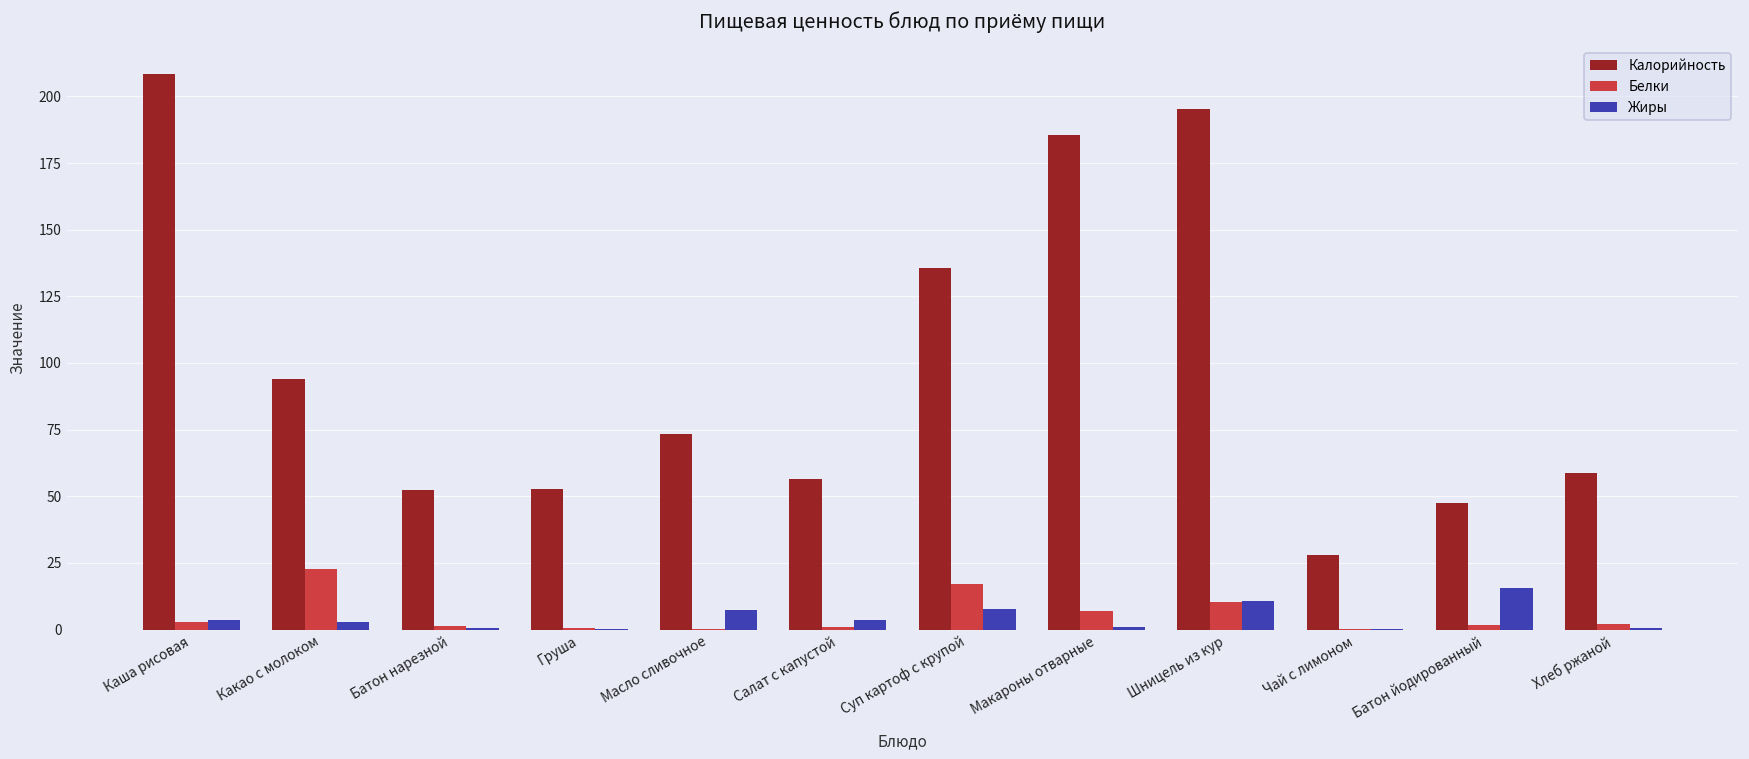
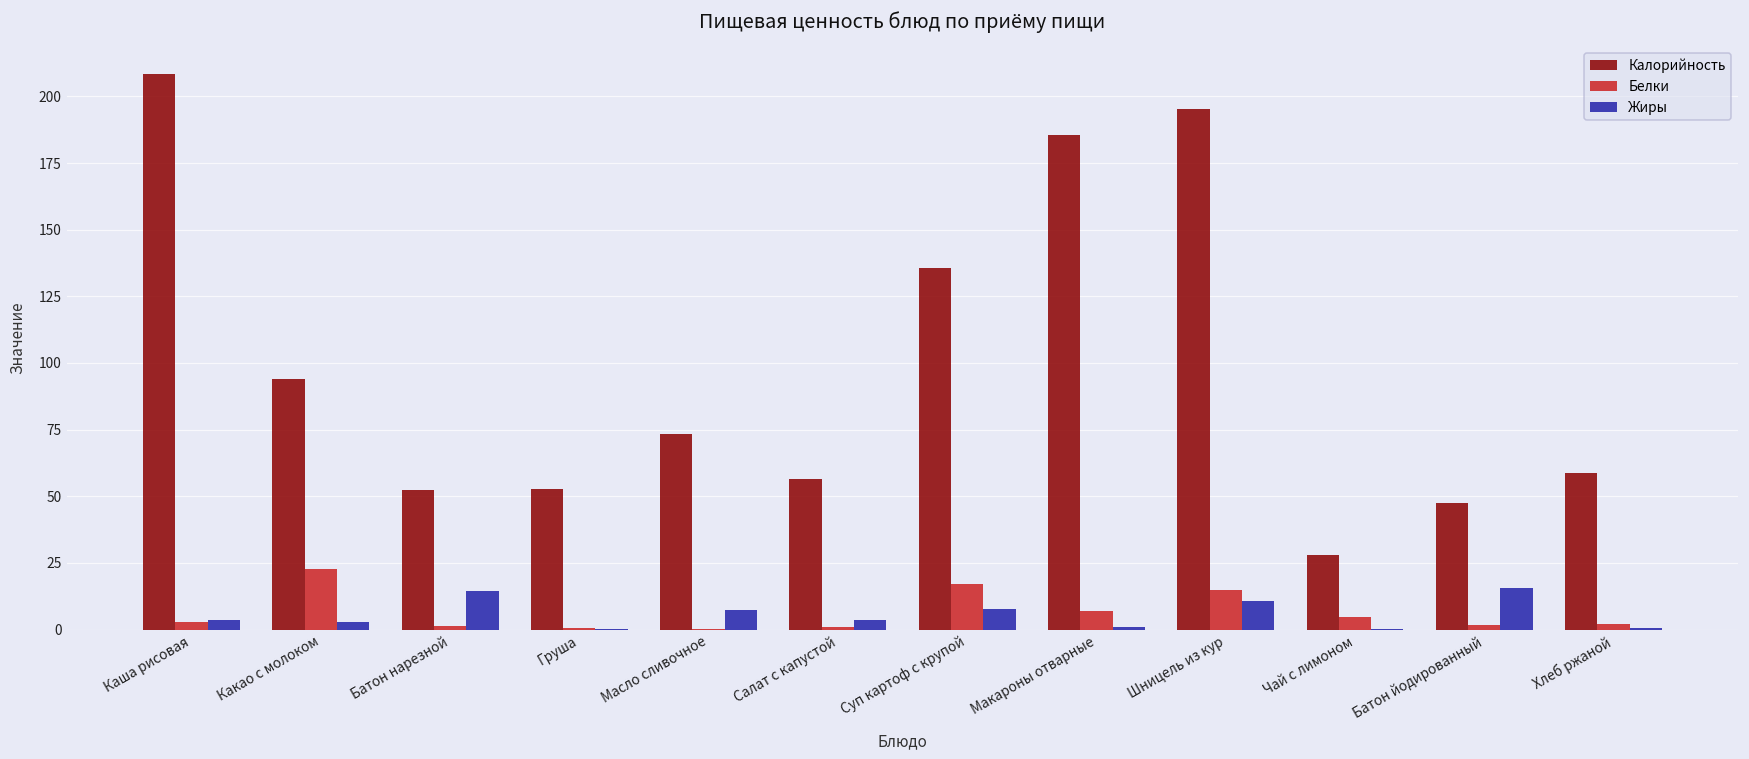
  {
    "Калорийность": {
      "Каша рисовая": 208,
      "Какао с молоком": 94,
      "Батон нарезной": 52,
      "Груша": 53,
      "Масло сливочное": 73,
      "Салат с капустой": 56,
      "Суп картоф с крупой": 136,
      "Макароны отварные": 186,
      "Шницель из кур": 195,
      "Чай с лимоном": 28,
      "Батон йодированный": 47,
      "Хлеб ржаной": 59
    },
    "Белки": {
      "Каша рисовая": 3,
      "Какао с молоком": 23,
      "Батон нарезной": 2,
      "Суп картоф с крупой": 17,
      "Макароны отварные": 7,
-     "Шницель из кур": 10,
-     "Чай с лимоном": 0,
+     "Шницель из кур": 15,
+     "Чай с лимоном": 5,
      "Батон йодированный": 2,
      "Хлеб ржаной": 2
    },
    "Жиры": {
      "Каша рисовая": 4,
      "Какао с молоком": 3,
-     "Батон нарезной": 1,
+     "Батон нарезной": 15,
      "Масло сливочное": 7,
      "Салат с капустой": 4,
      "Суп картоф с крупой": 8,
      "Шницель из кур": 11,
      "Батон йодированный": 16
    }
  }
